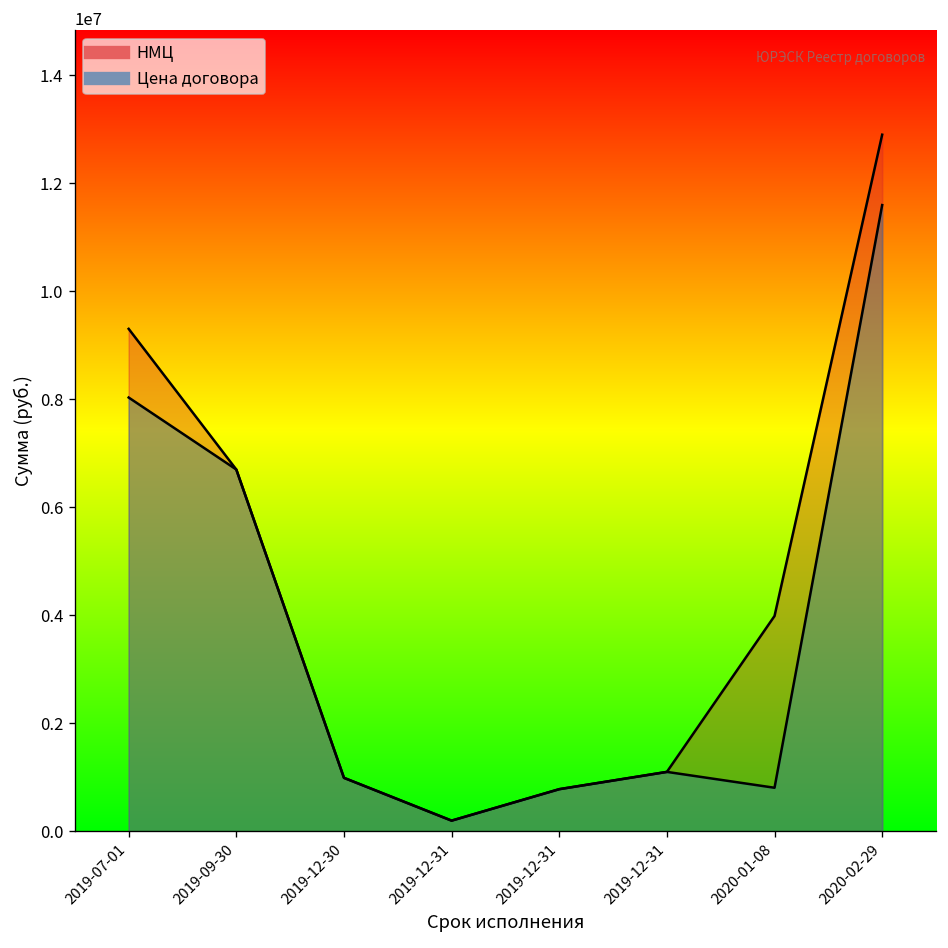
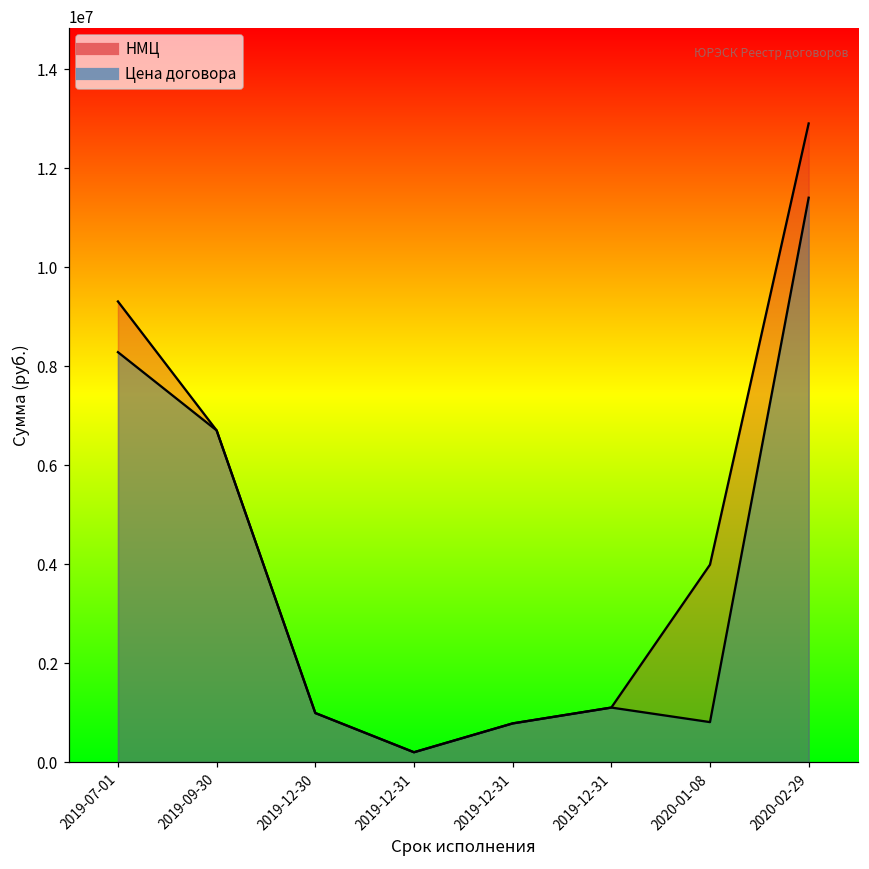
  {
    "НМЦ": {
      "2019-07-01": 9300000,
      "2020-01-08": 4000000,
      "2020-02-29": 12900000
    },
    "Цена договора": {
-     "2019-07-01": 8000000,
+     "2019-07-01": 8300000,
      "2020-01-08": 800000,
-     "2020-02-29": 11600000
+     "2020-02-29": 11400000
    }
  }
